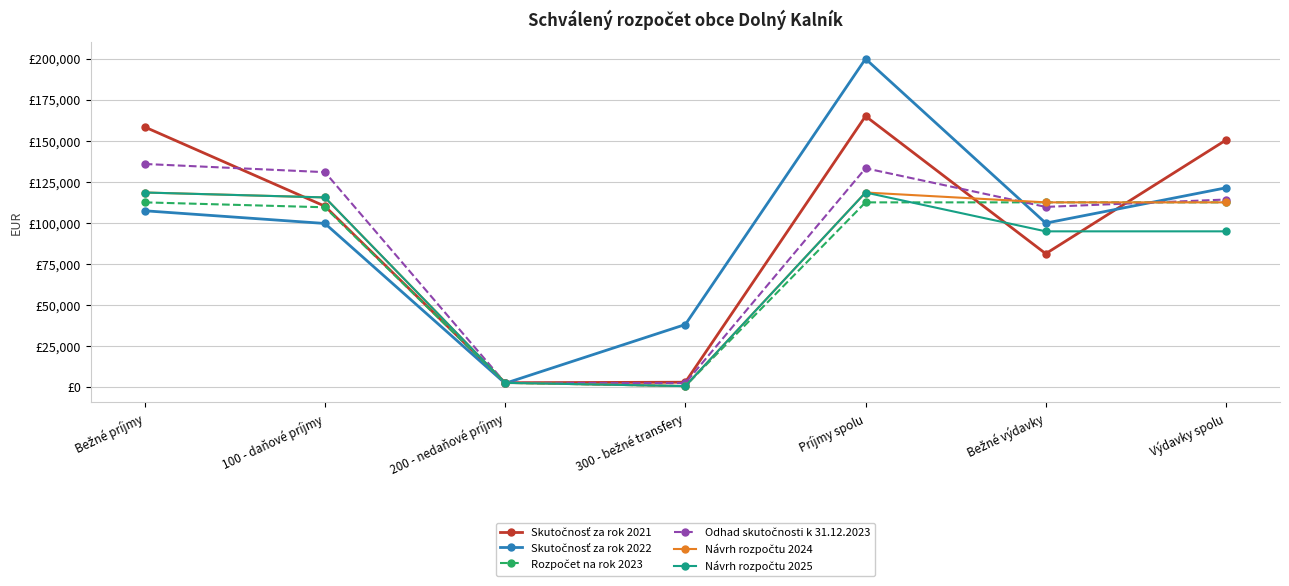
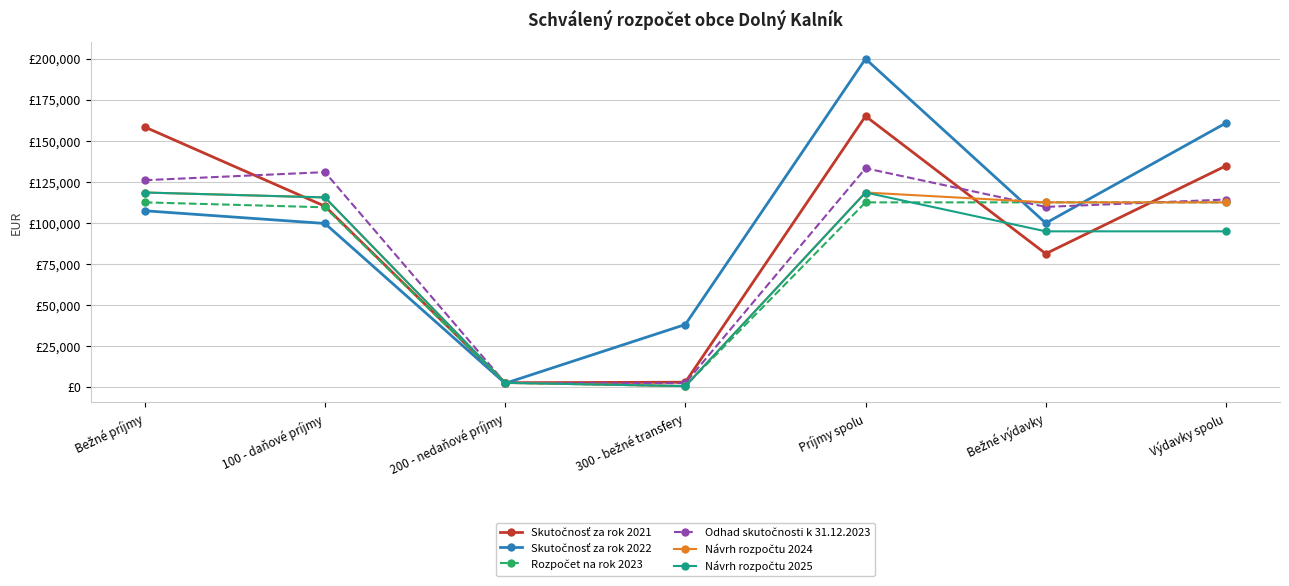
  {
    "Skutočnosť za rok 2021": {
      "Bežné príjmy": "£158,000",
      "Príjmy spolu": "£165,000",
      "Bežné výdavky": "£81,000",
-     "Výdavky spolu": "£150,000"
+     "Výdavky spolu": "£135,000"
    },
    "Skutočnosť za rok 2022": {
      "Bežné príjmy": "£107,000",
      "100 - daňové príjmy": "£100,000",
      "300 - bežné transfery": "£38,000",
      "Príjmy spolu": "£200,000",
      "Bežné výdavky": "£100,000",
-     "Výdavky spolu": "£121,000"
+     "Výdavky spolu": "£161,000"
    },
    "Odhad skutočnosti k 31.12.2023": {
-     "Bežné príjmy": "£136,000",
+     "Bežné príjmy": "£126,000",
      "100 - daňové príjmy": "£131,000",
      "Príjmy spolu": "£133,000",
      "Bežné výdavky": "£110,000",
      "Výdavky spolu": "£114,000"
    }
  }
